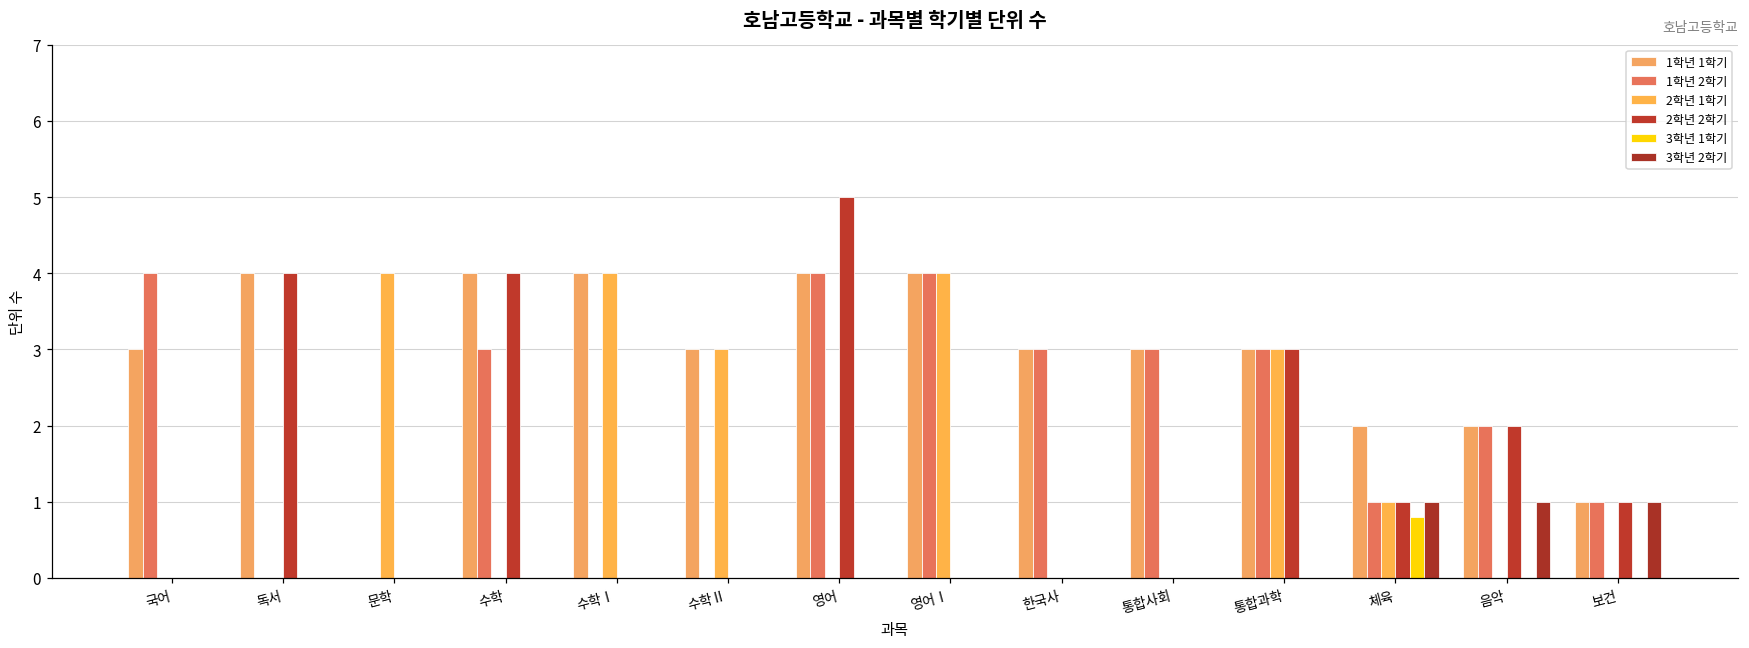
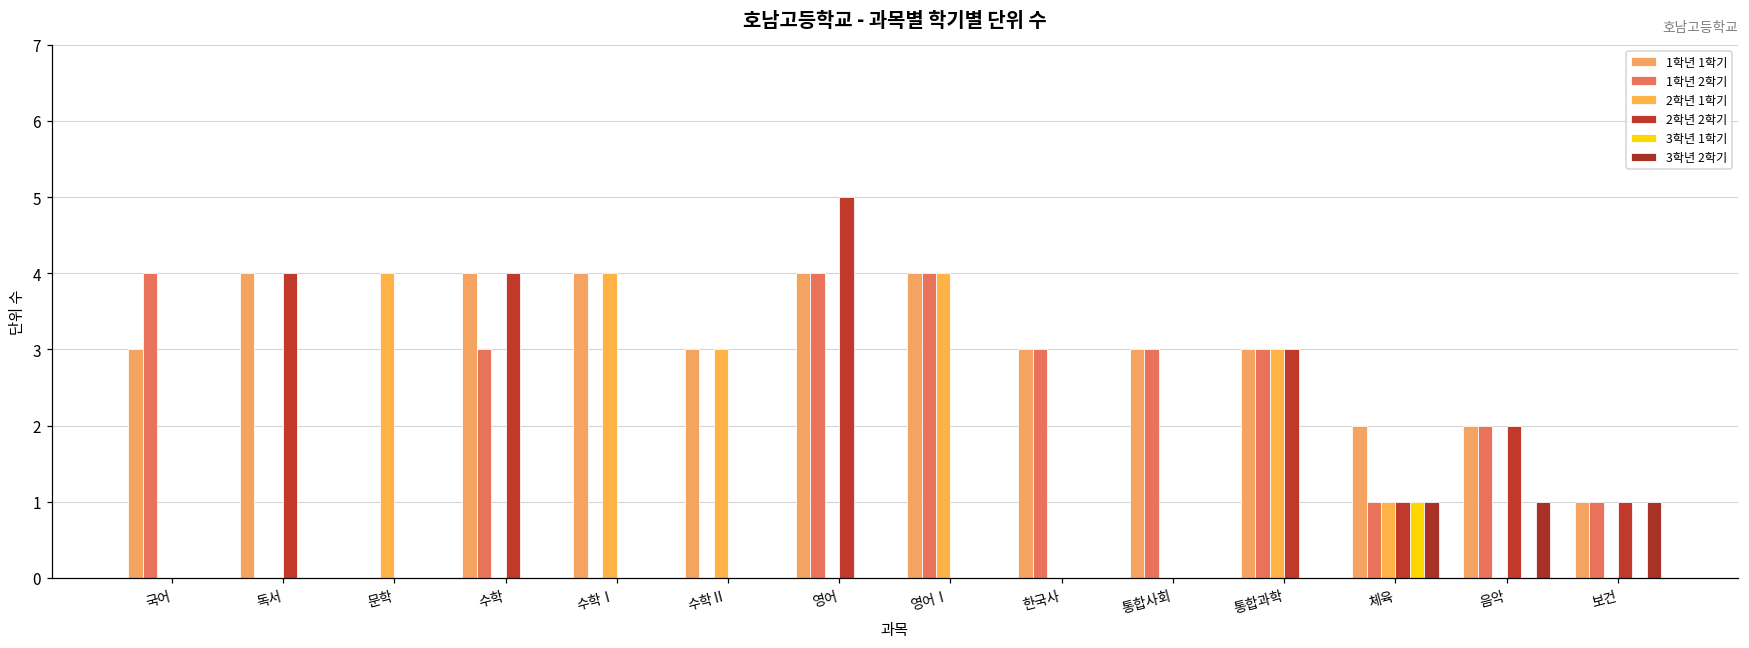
  {
    "3학년 1학기": {
      "국어": 0.0,
      "독서": 0.0,
      "문학": 0.0,
      "수학": 0.0,
      "수학Ⅰ": 0.0,
      "수학Ⅱ": 0.0,
      "영어": 0.0,
      "영어Ⅰ": 0.0,
      "한국사": 0.0,
      "통합사회": 0.0,
      "통합과학": 0.0,
-     "체육": 0.8,
+     "체육": 1.0,
      "음악": 0.0,
      "보건": 0.0
    }
  }
